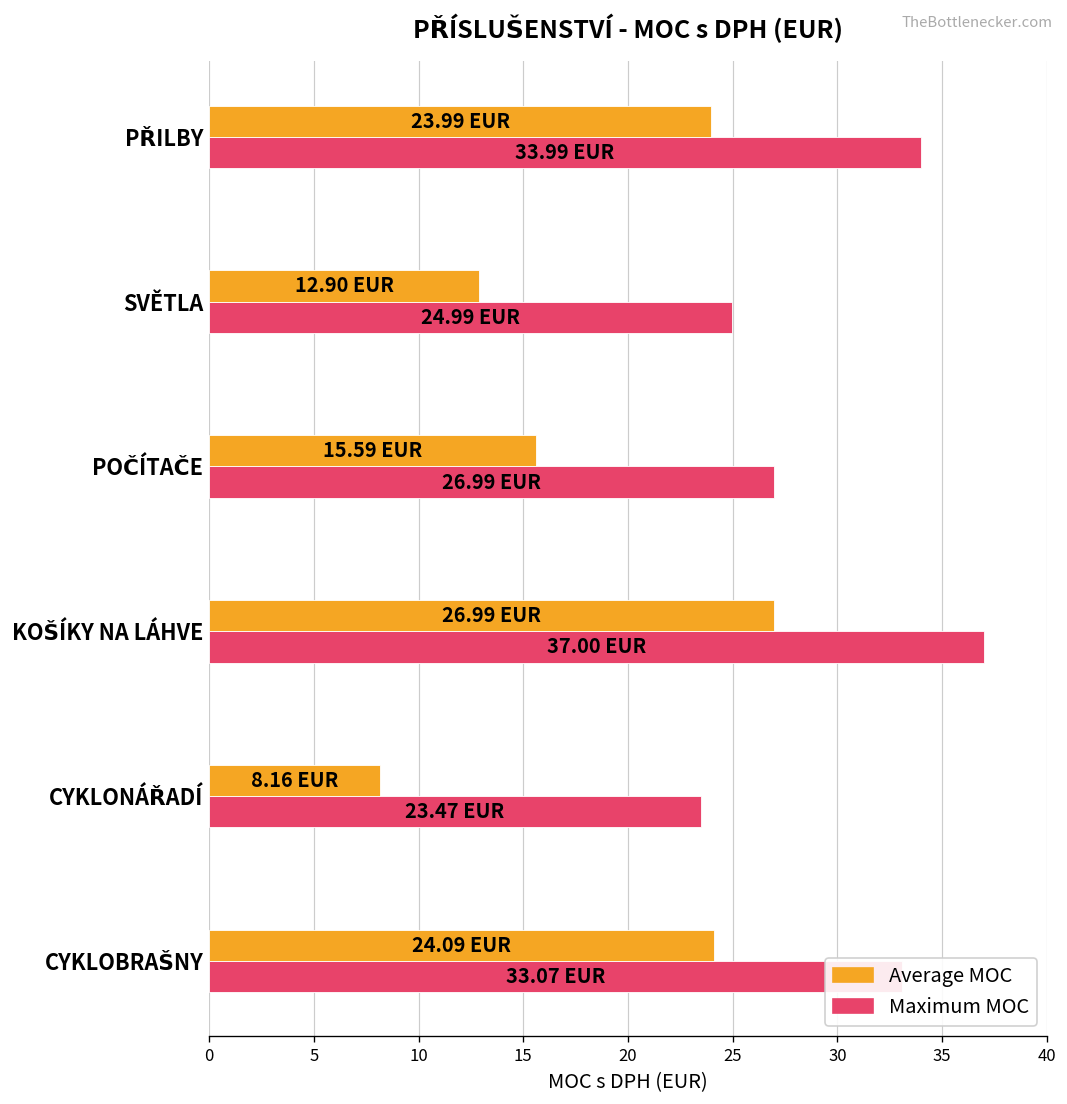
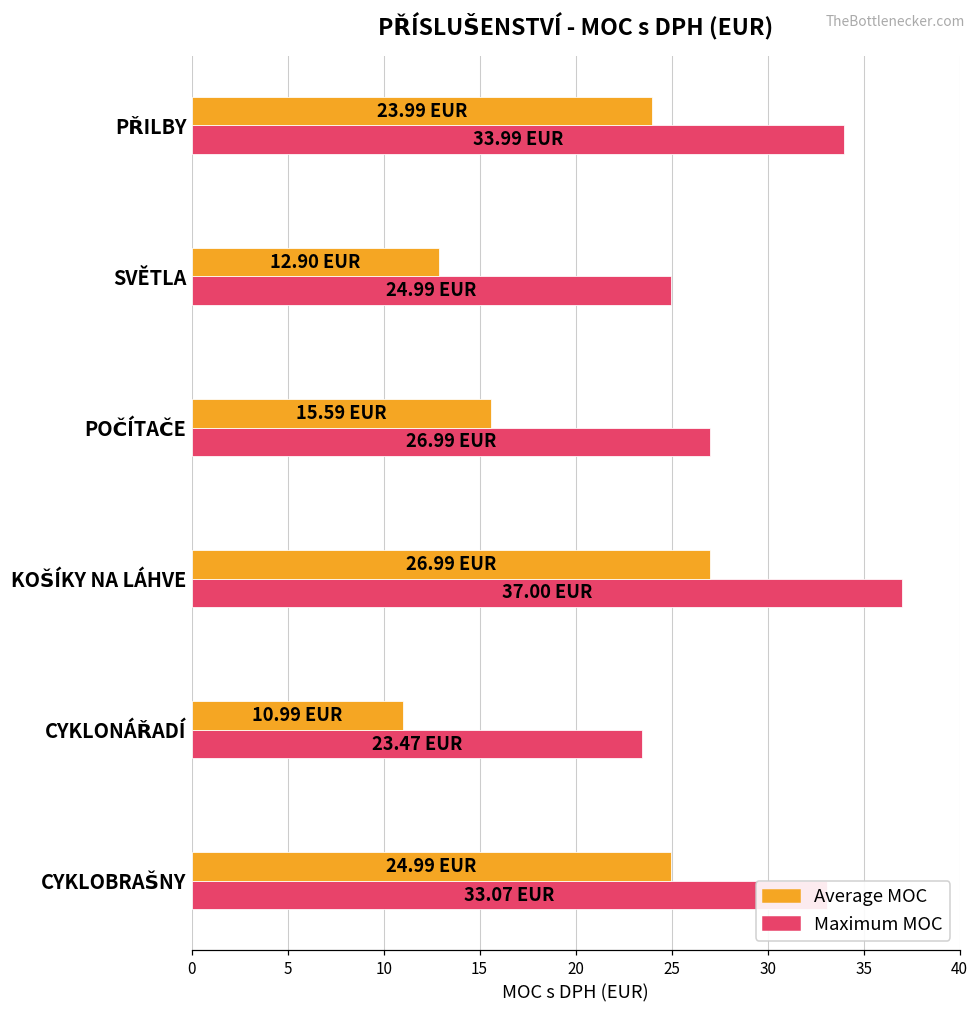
  {
    "Maximum MOC": {
      "PŘILBY": 33.99,
      "SVĚTLA": 24.99,
      "POČÍTAČE": 26.99,
      "KOŠÍKY NA LÁHVE": 37.00,
      "CYKLONÁŘADÍ": 23.47
    },
    "Average MOC": {
      "PŘILBY": 23.99,
      "SVĚTLA": 12.90,
      "POČÍTAČE": 15.59,
      "KOŠÍKY NA LÁHVE": 26.99,
-     "CYKLONÁŘADÍ": 8.16,
-     "CYKLOBRAŠNY": 24.09
+     "CYKLONÁŘADÍ": 10.99,
+     "CYKLOBRAŠNY": 24.99
    }
  }
